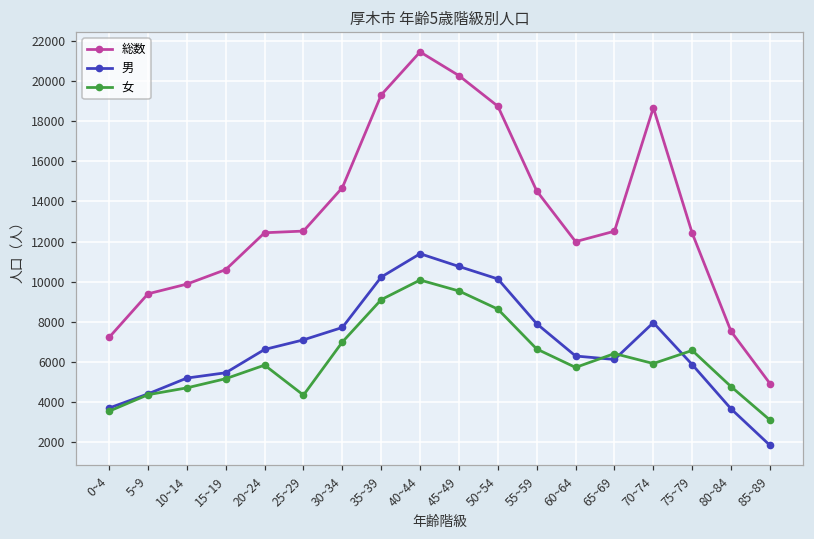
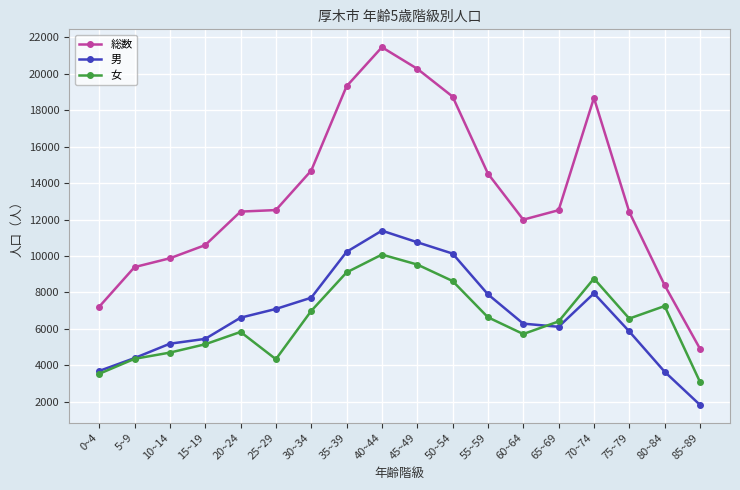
  {
    "総数": {
      "0~4": 7200,
      "5~9": 9400,
      "10~14": 9900,
      "15~19": 10600,
      "20~24": 12400,
      "25~29": 12500,
      "30~34": 14700,
      "35~39": 19300,
      "40~44": 21500,
      "45~49": 20300,
      "50~54": 18800,
      "55~59": 14500,
      "60~64": 12000,
      "65~69": 12500,
      "70~74": 18700,
      "75~79": 12400,
-     "80~84": 7500,
+     "80~84": 8400,
      "85~89": 4900
    },
    "男": {
      "0~4": 3700,
      "10~14": 5200,
      "15~19": 5400,
      "20~24": 6600,
      "25~29": 7100,
      "30~34": 7700,
      "35~39": 10200,
      "40~44": 11400,
      "45~49": 10800,
      "50~54": 10100,
      "55~59": 7900,
      "60~64": 6300,
      "65~69": 6100,
      "70~74": 7900,
      "75~79": 5900,
      "80~84": 3600,
      "85~89": 1800
    },
    "女": {
      "0~4": 3500,
      "10~14": 4700,
      "15~19": 5200,
      "20~24": 5800,
      "25~29": 4300,
      "30~34": 7000,
      "35~39": 9100,
      "40~44": 10100,
      "45~49": 9500,
      "50~54": 8600,
      "55~59": 6600,
      "60~64": 5700,
      "65~69": 6400,
-     "70~74": 5900,
+     "70~74": 8800,
      "75~79": 6600,
-     "80~84": 4800,
+     "80~84": 7200,
      "85~89": 3100
    }
  }
